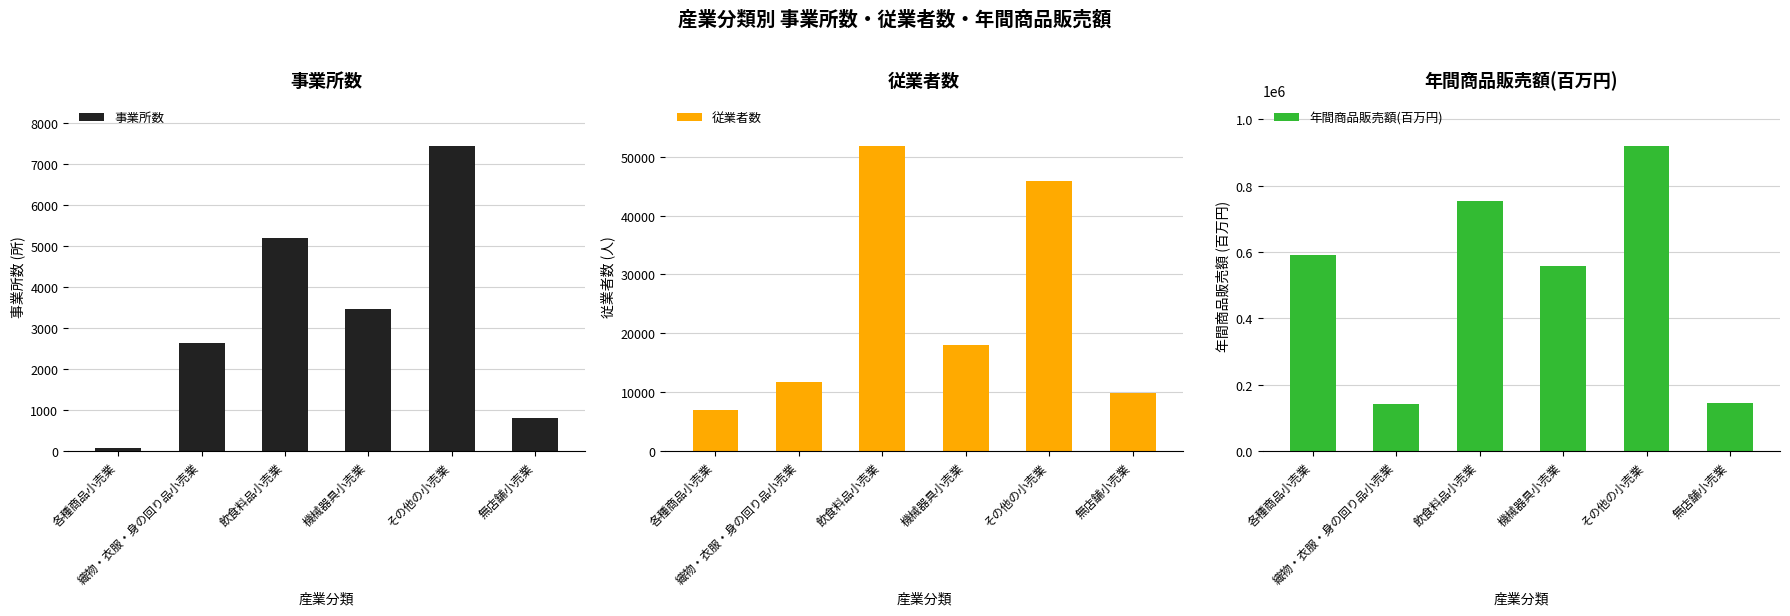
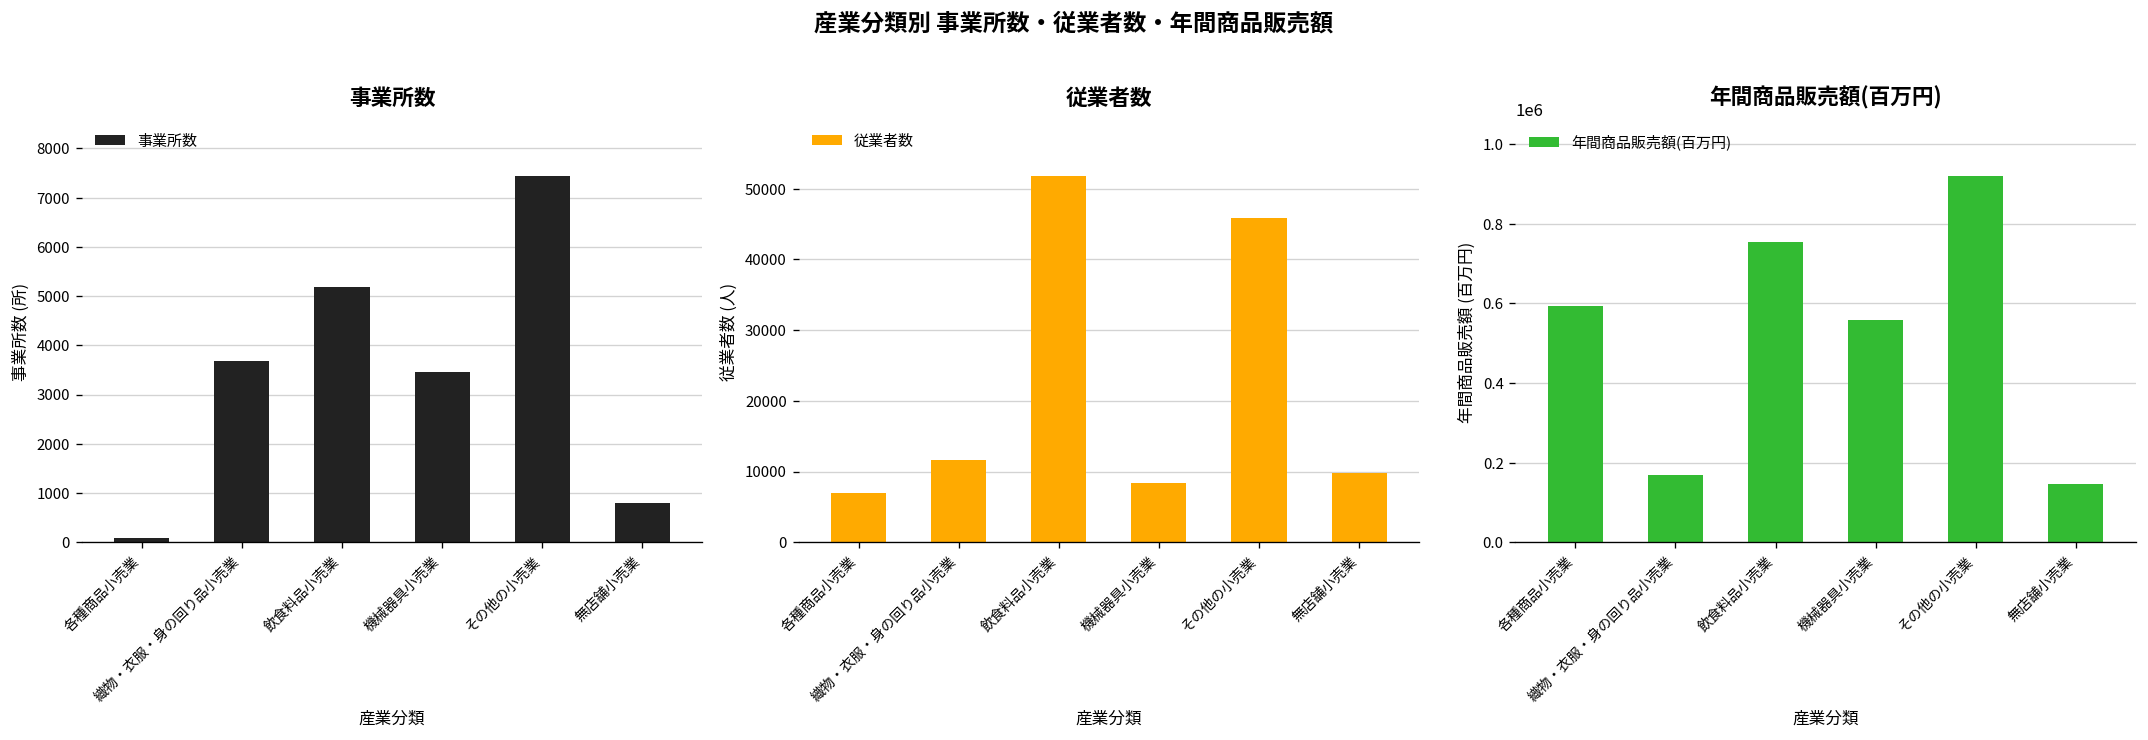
  {
    "事業所数": {
      "各種商品小売業": 100,
-     "織物・衣服・身の回り品小売業": 2600,
+     "織物・衣服・身の回り品小売業": 3700,
      "飲食料品小売業": 5200,
      "機械器具小売業": 3500,
      "その他の小売業": 7400,
      "無店舗小売業": 800
    },
    "従業者数": {
      "各種商品小売業": 7000,
      "織物・衣服・身の回り品小売業": 12000,
      "飲食料品小売業": 52000,
-     "機械器具小売業": 18000,
+     "機械器具小売業": 8000,
      "その他の小売業": 46000,
      "無店舗小売業": 10000
    },
    "年間商品販売額(百万円)": {
      "各種商品小売業": 590000,
-     "織物・衣服・身の回り品小売業": 140000,
+     "織物・衣服・身の回り品小売業": 170000,
      "飲食料品小売業": 750000,
      "機械器具小売業": 560000,
      "その他の小売業": 920000,
      "無店舗小売業": 150000
    }
  }
